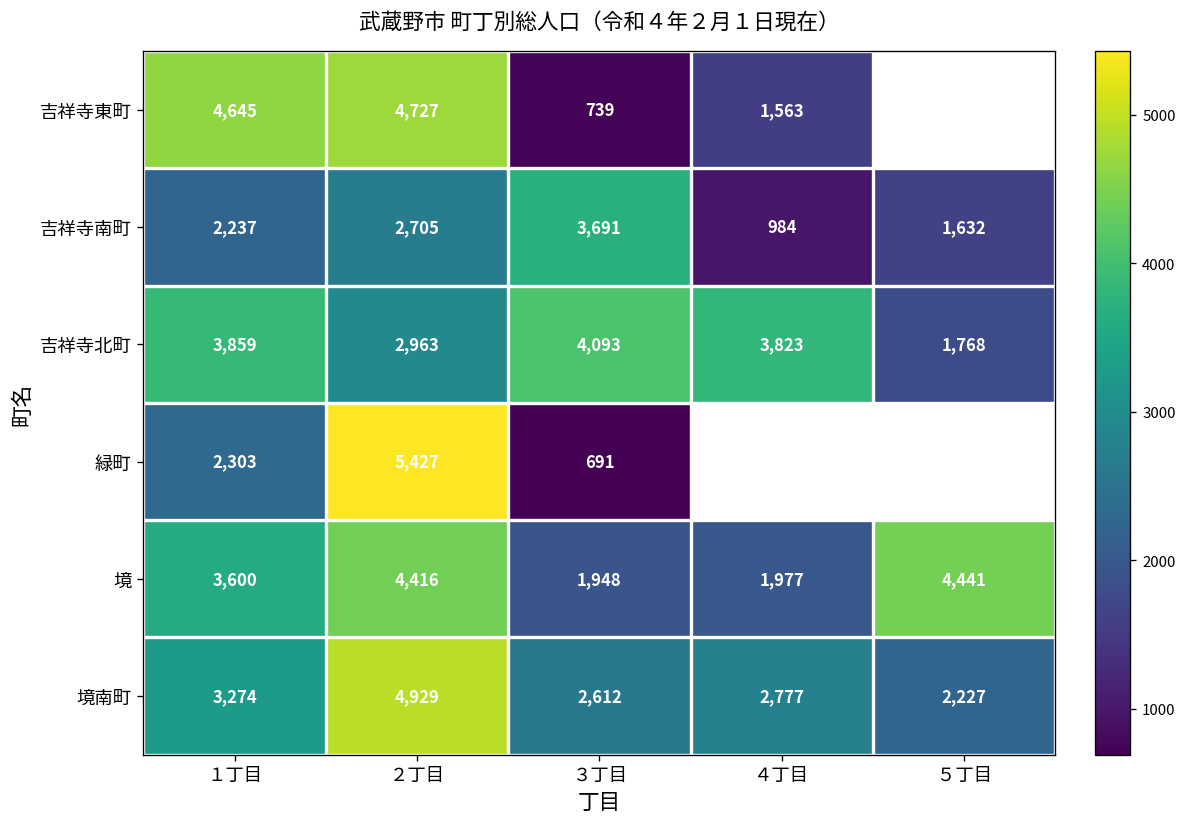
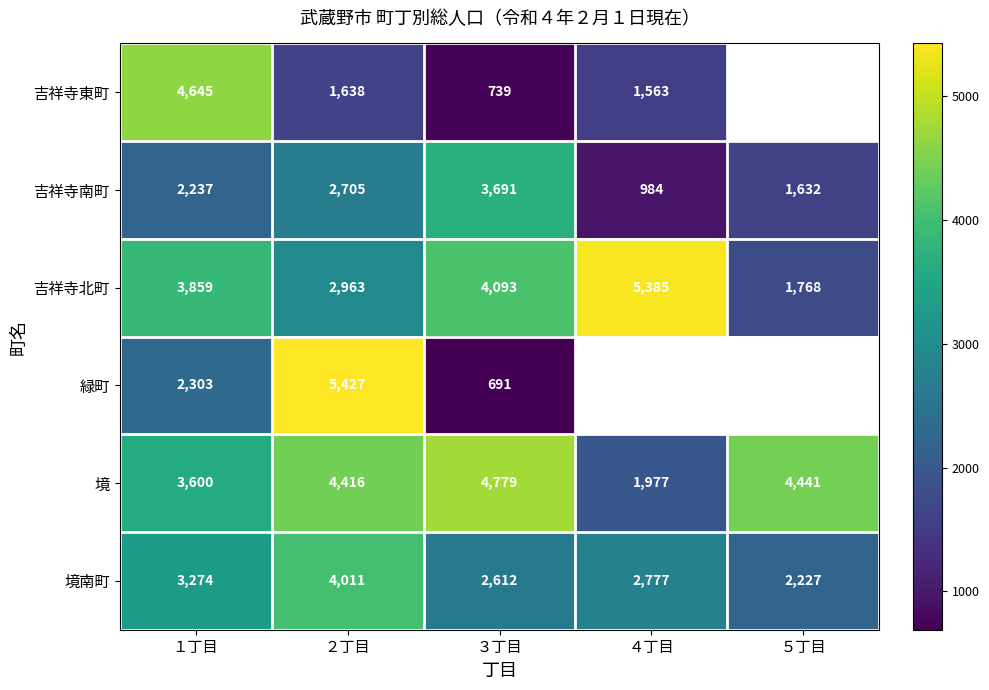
  {
    "吉祥寺東町": {
      "１丁目": "4,645",
-     "２丁目": "4,727",
+     "２丁目": "1,638",
      "３丁目": "739",
      "４丁目": "1,563"
    },
    "吉祥寺南町": {
      "１丁目": "2,237",
      "２丁目": "2,705",
      "３丁目": "3,691",
      "４丁目": "984",
      "５丁目": "1,632"
    },
    "吉祥寺北町": {
      "１丁目": "3,859",
      "２丁目": "2,963",
      "３丁目": "4,093",
-     "４丁目": "3,823",
+     "４丁目": "5,385",
      "５丁目": "1,768"
    },
    "緑町": {
      "１丁目": "2,303",
      "２丁目": "5,427",
      "３丁目": "691"
    },
    "境": {
      "１丁目": "3,600",
      "２丁目": "4,416",
-     "３丁目": "1,948",
+     "３丁目": "4,779",
      "４丁目": "1,977",
      "５丁目": "4,441"
    },
    "境南町": {
      "１丁目": "3,274",
-     "２丁目": "4,929",
+     "２丁目": "4,011",
      "３丁目": "2,612",
      "４丁目": "2,777",
      "５丁目": "2,227"
    }
  }
